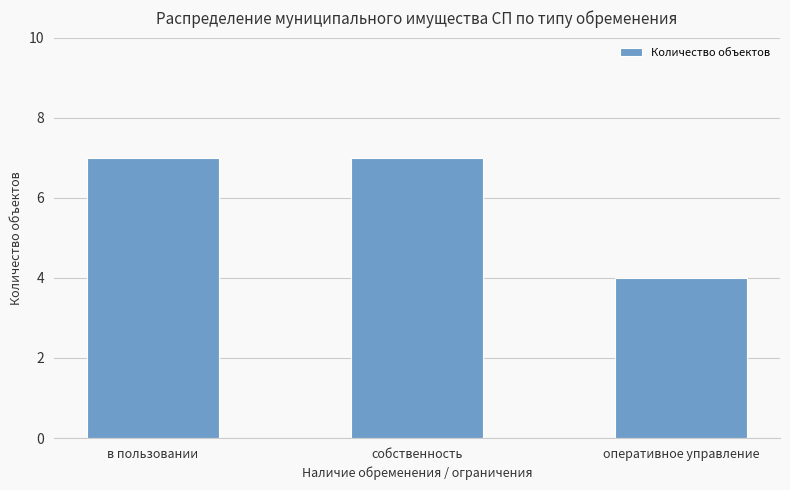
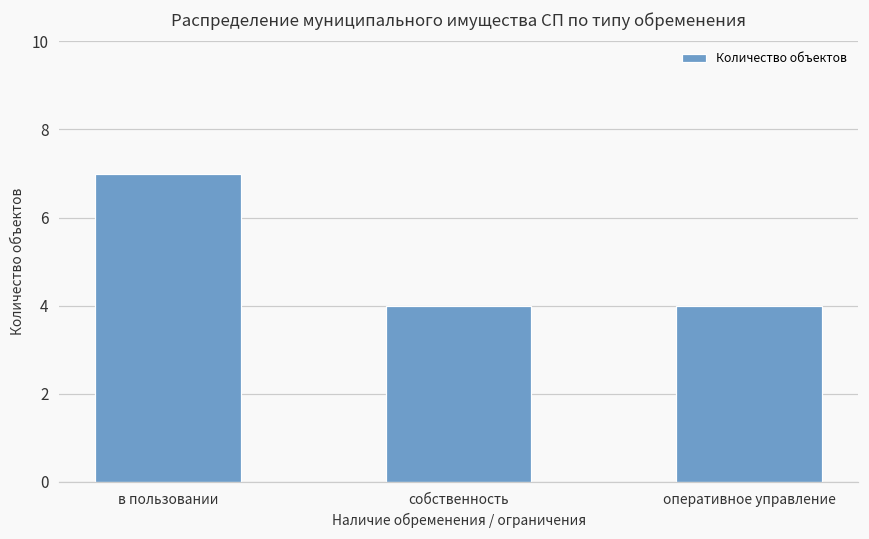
  {
    "в пользовании": 7,
-   "собственность": 7,
+   "собственность": 4,
    "оперативное управление": 4
  }
